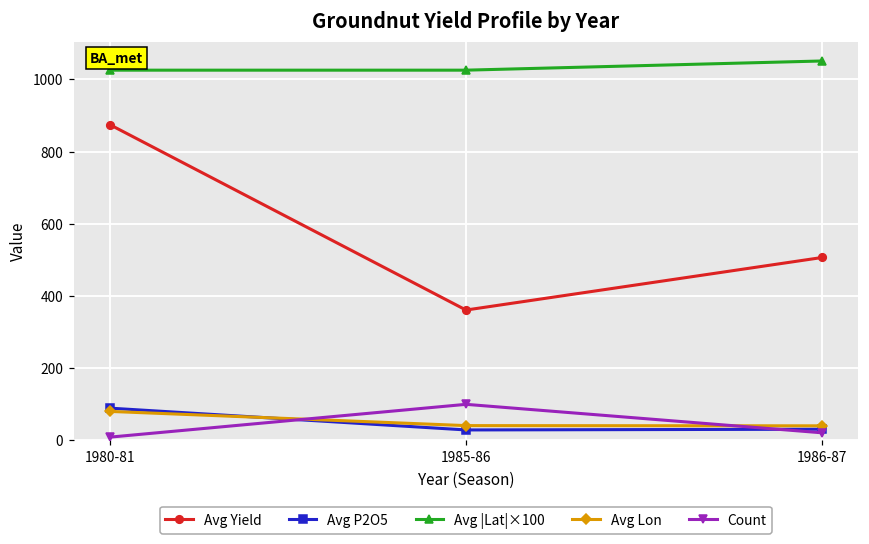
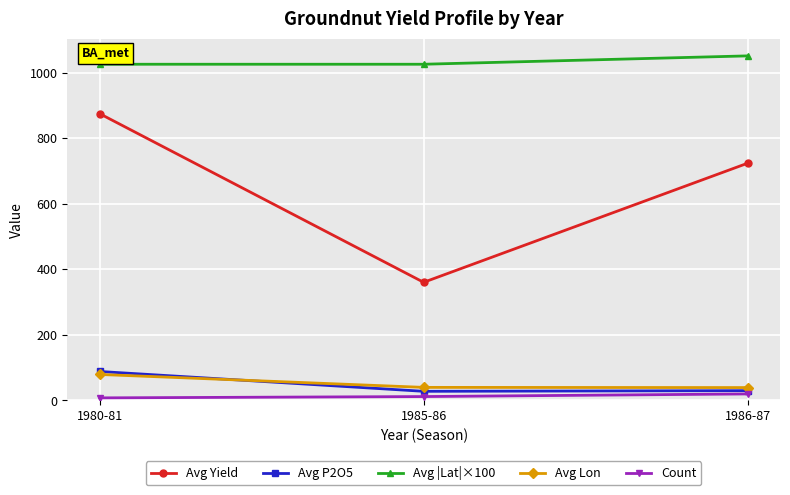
  {
    "Avg Yield": {
      "1980-81": 870,
      "1985-86": 360,
-     "1986-87": 510
+     "1986-87": 720
    },
    "Avg P2O5": {
      "1980-81": 90,
      "1985-86": 30,
      "1986-87": 30
    },
    "Avg |Lat|×100": {
      "1980-81": 1030,
      "1985-86": 1030,
      "1986-87": 1050
    },
    "Avg Lon": {
      "1980-81": 80,
      "1985-86": 40,
      "1986-87": 40
    },
    "Count": {
      "1980-81": 10,
-     "1985-86": 100,
+     "1985-86": 10,
      "1986-87": 20
    }
  }
